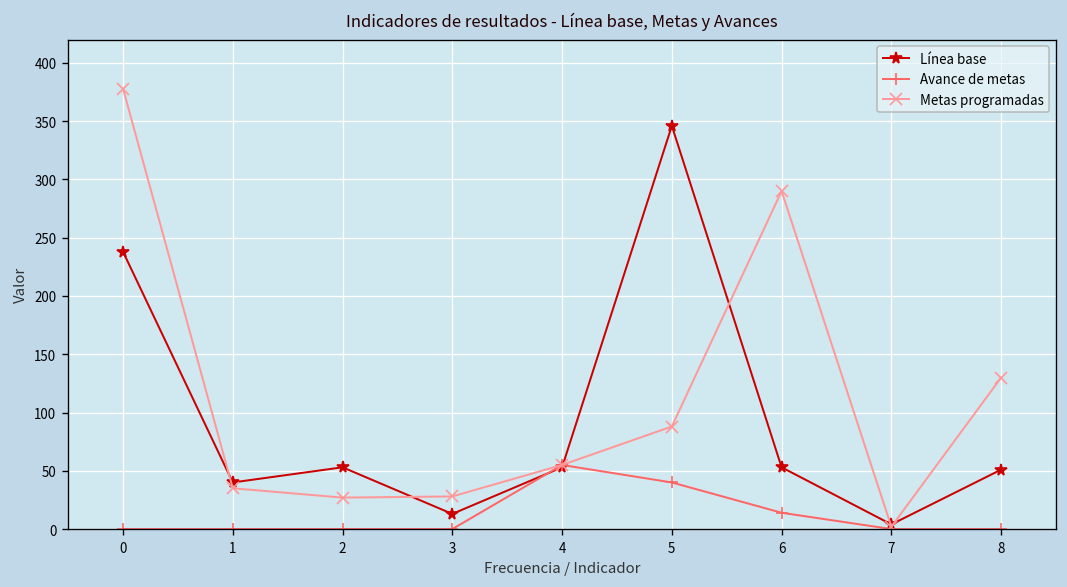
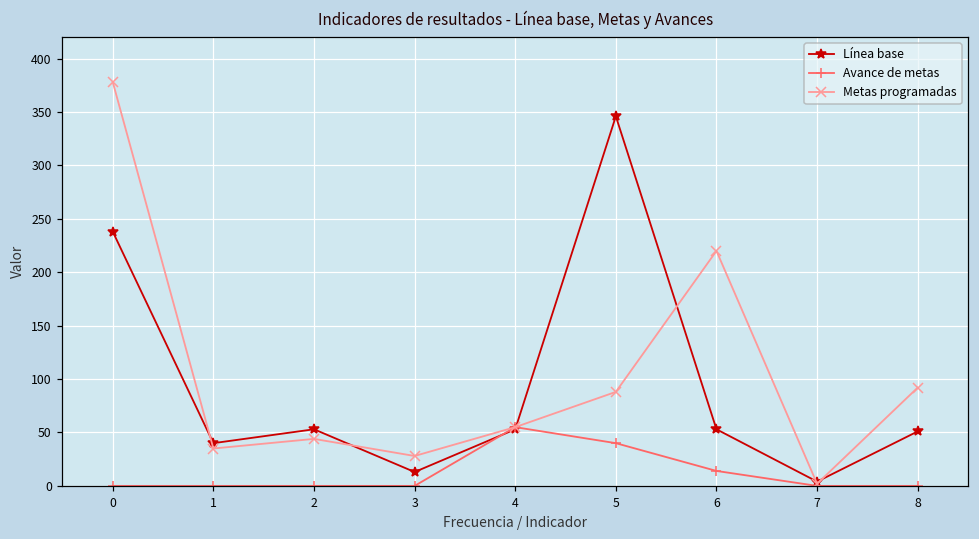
  {
    "Línea base": {
      "0": 240,
      "1": 40,
      "2": 50,
      "3": 10,
      "5": 350,
      "6": 50,
      "8": 50
    },
    "Avance de metas": {
      "0": 0,
      "1": 0,
      "2": 0,
      "3": 0,
      "5": 40,
      "6": 10,
      "8": 0
    },
    "Metas programadas": {
      "0": 380,
      "1": 40,
-     "2": 30,
+     "2": 40,
      "3": 30,
      "5": 90,
-     "6": 290,
-     "8": 130
+     "6": 220,
+     "8": 90
    }
  }
